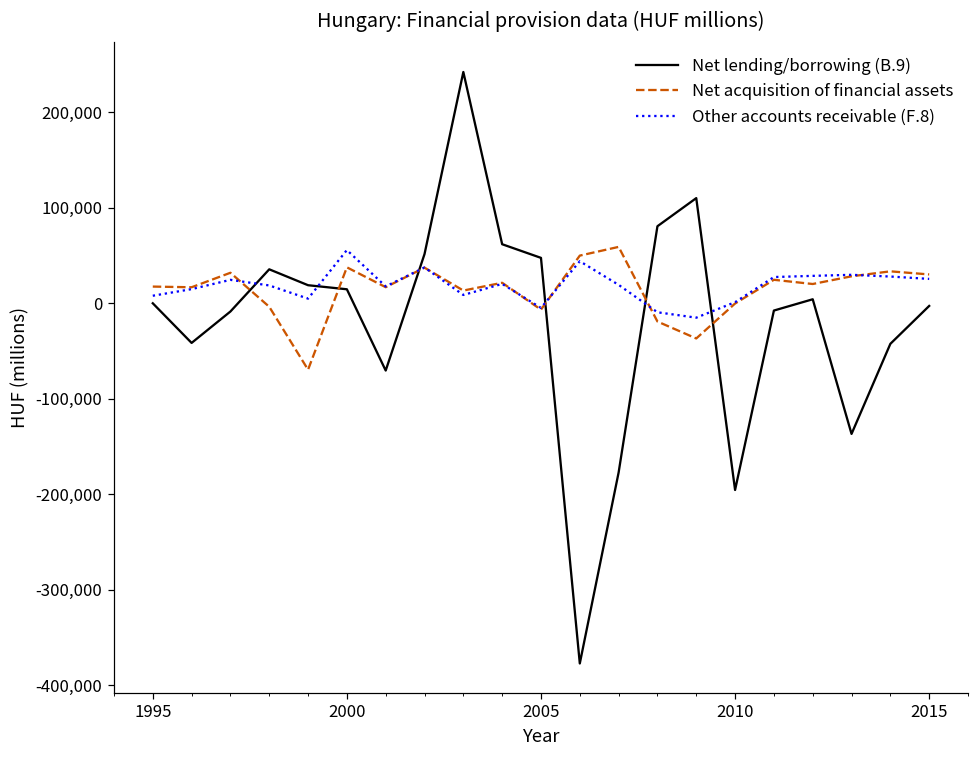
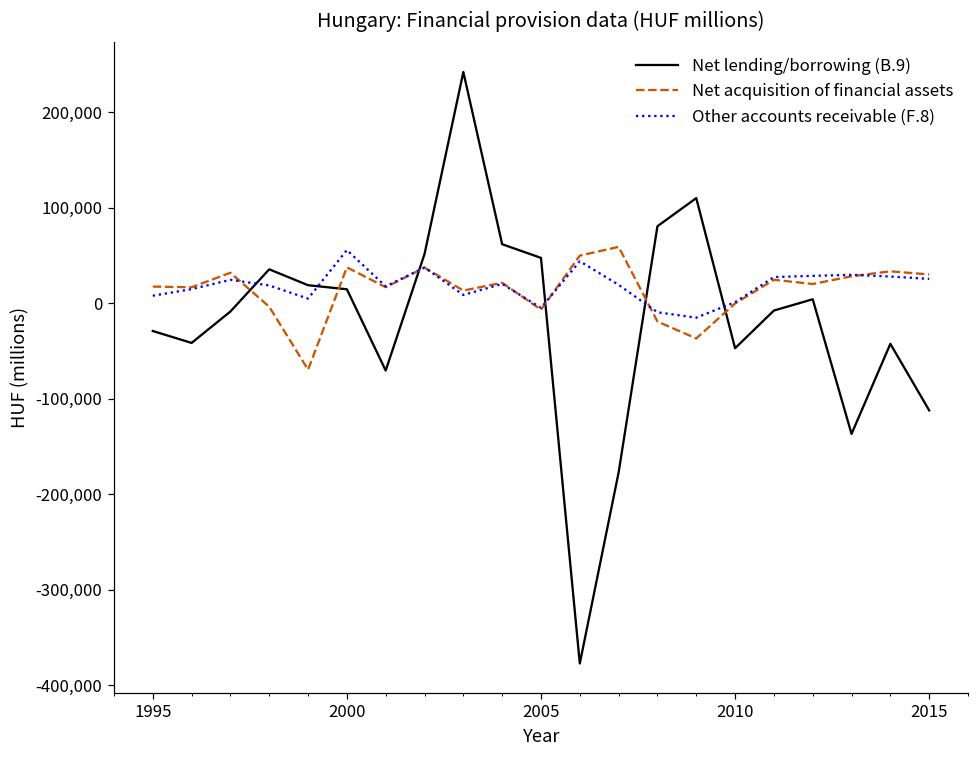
  {
    "Net lending/borrowing (B.9)": {
-     "1995": "0",
+     "1995": "-30,000",
      "2000": "10,000",
      "2005": "50,000",
-     "2010": "-200,000",
-     "2015": "0"
+     "2010": "-50,000",
+     "2015": "-110,000"
    },
    "Net acquisition of financial assets": {
      "1995": "20,000",
      "2000": "40,000",
      "2015": "30,000"
    },
    "Other accounts receivable (F.8)": {
      "1995": "10,000",
      "2000": "60,000",
      "2015": "30,000"
    }
  }
